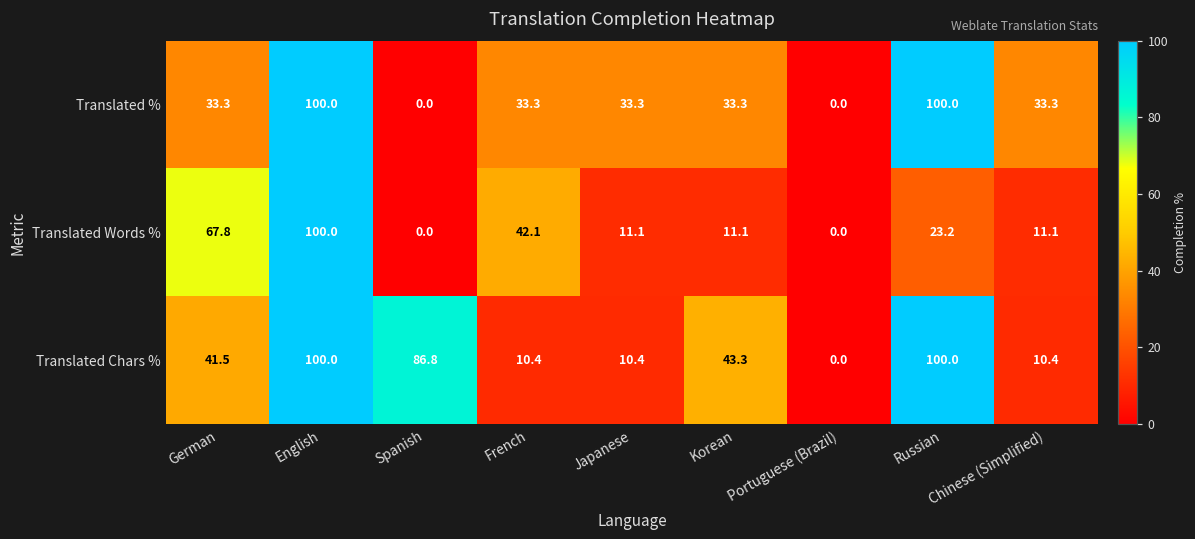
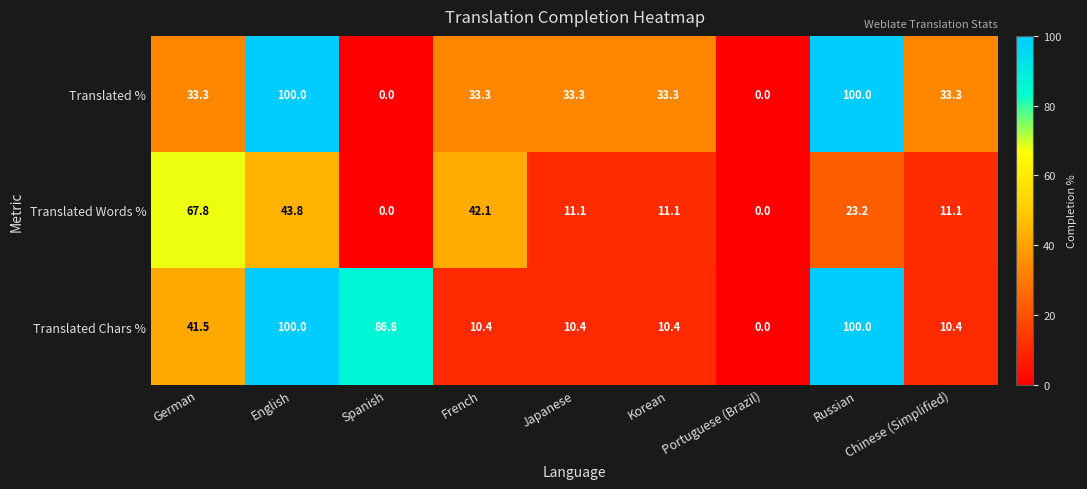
  {
    "Translated %": {
      "German": 33.3,
      "English": 100.0,
      "Spanish": 0.0,
      "French": 33.3,
      "Japanese": 33.3,
      "Korean": 33.3,
      "Portuguese (Brazil)": 0.0,
      "Russian": 100.0,
      "Chinese (Simplified)": 33.3
    },
    "Translated Words %": {
      "German": 67.8,
-     "English": 100.0,
+     "English": 43.8,
      "Spanish": 0.0,
      "French": 42.1,
      "Japanese": 11.1,
      "Korean": 11.1,
      "Portuguese (Brazil)": 0.0,
      "Russian": 23.2,
      "Chinese (Simplified)": 11.1
    },
    "Translated Chars %": {
      "German": 41.5,
      "English": 100.0,
      "Spanish": 86.8,
      "French": 10.4,
      "Japanese": 10.4,
-     "Korean": 43.3,
+     "Korean": 10.4,
      "Portuguese (Brazil)": 0.0,
      "Russian": 100.0,
      "Chinese (Simplified)": 10.4
    }
  }
